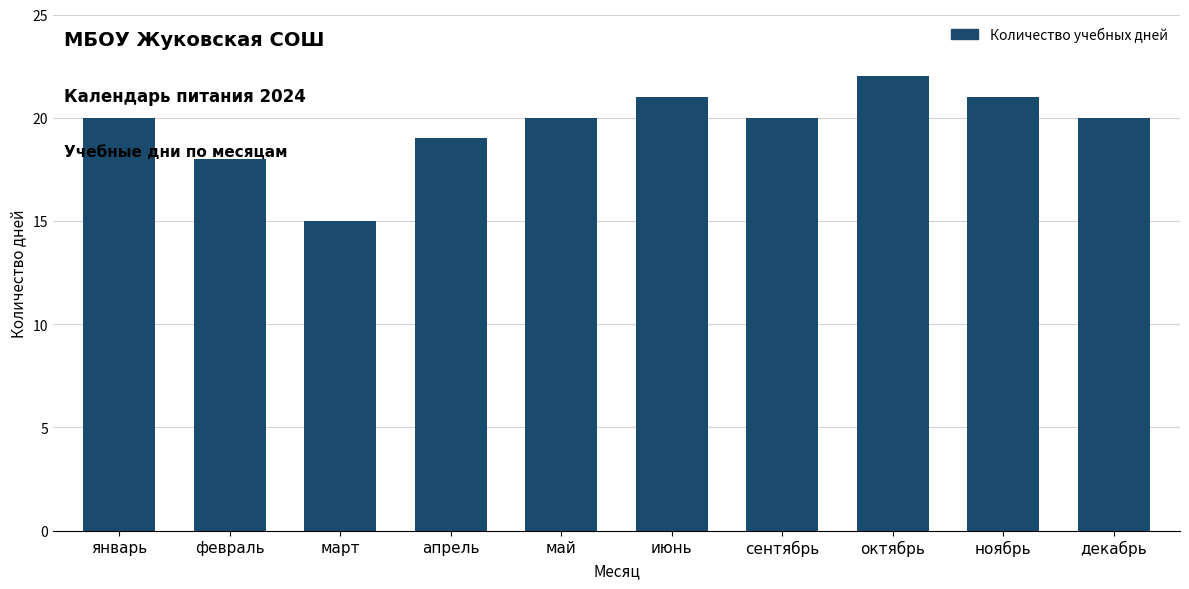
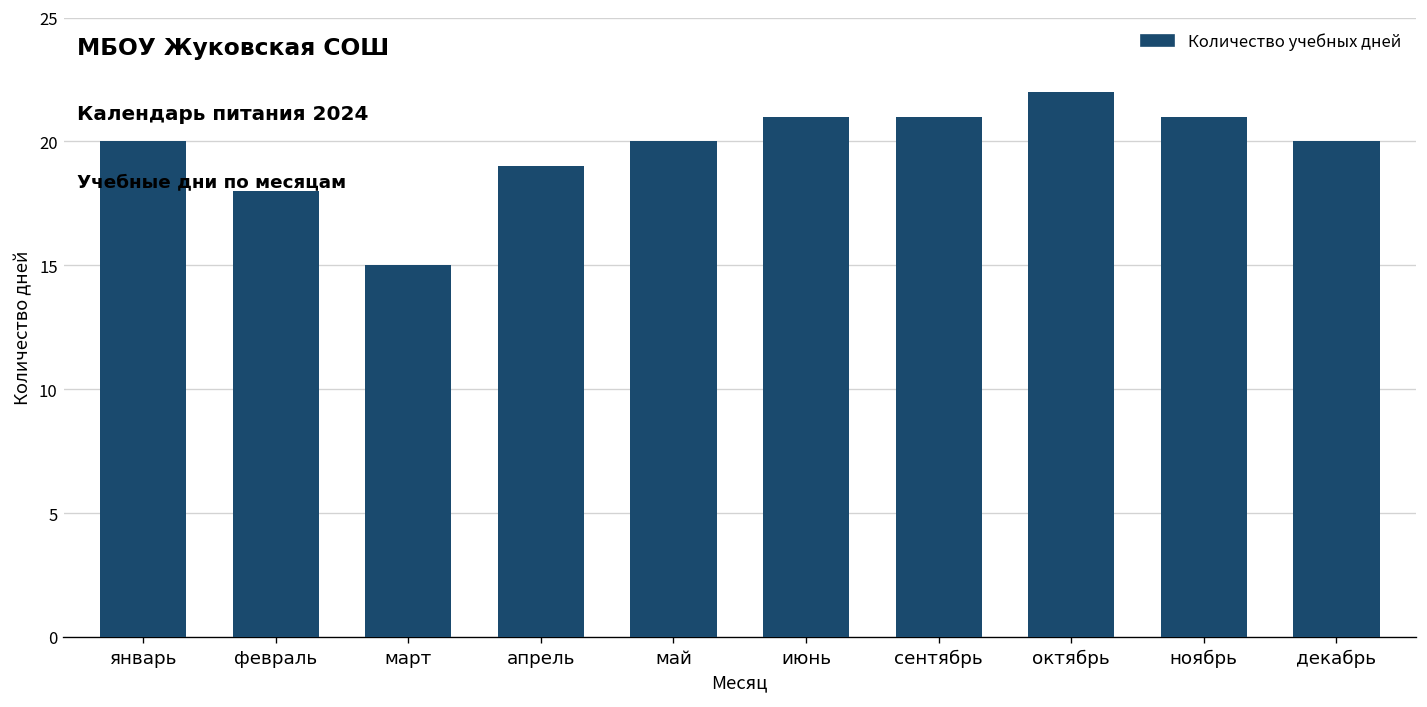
  {
    "февраль": 18,
    "март": 15,
    "апрель": 19,
    "май": 20,
    "июнь": 21,
-   "сентябрь": 20,
+   "сентябрь": 21,
    "октябрь": 22,
    "ноябрь": 21,
    "декабрь": 20
  }
